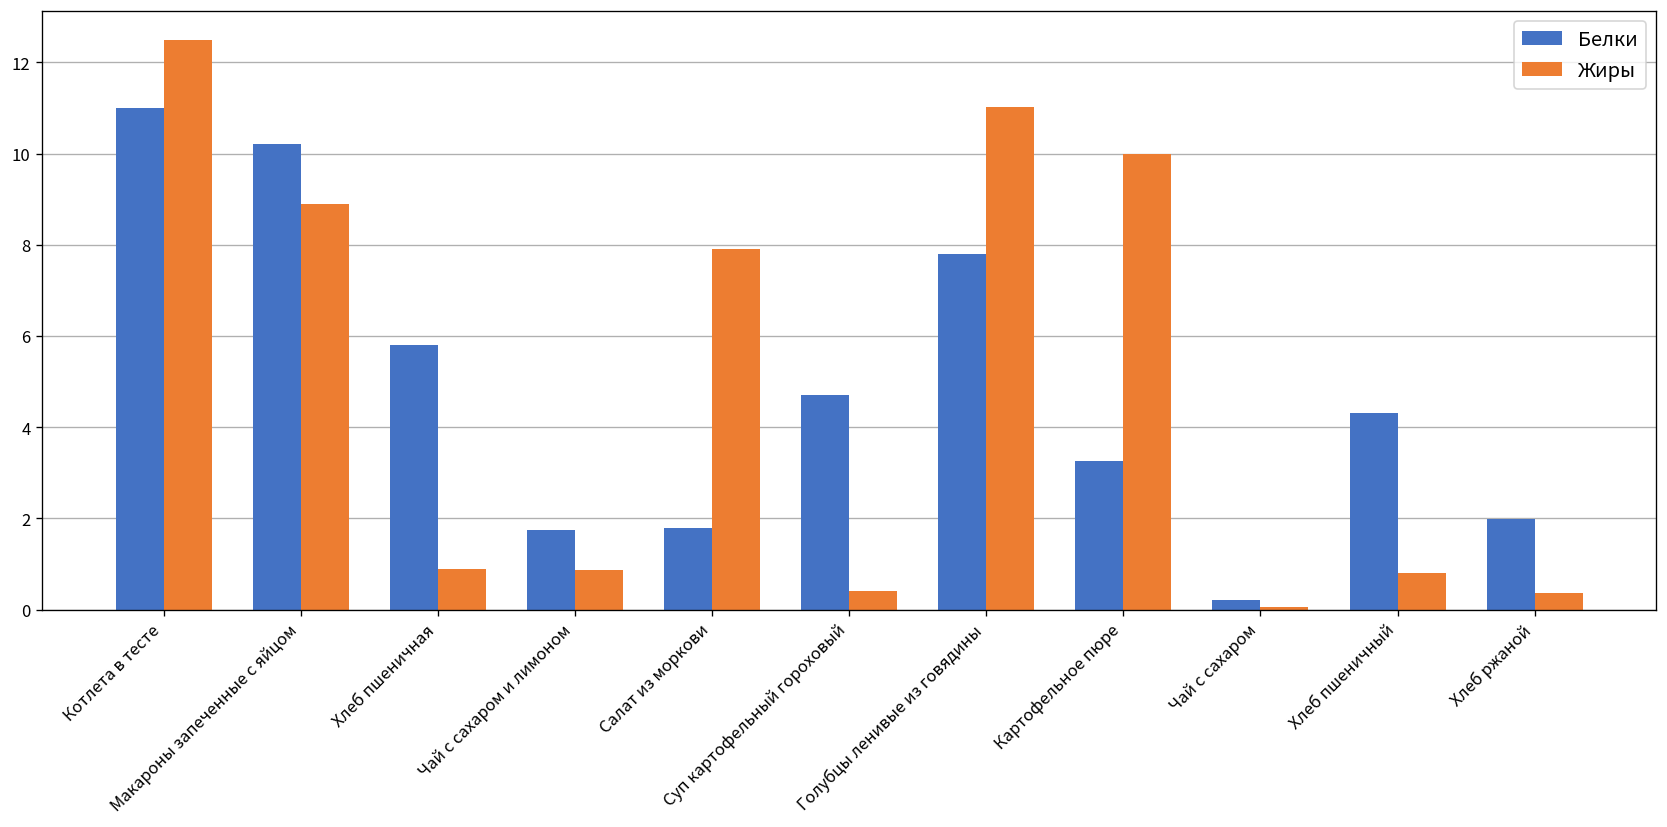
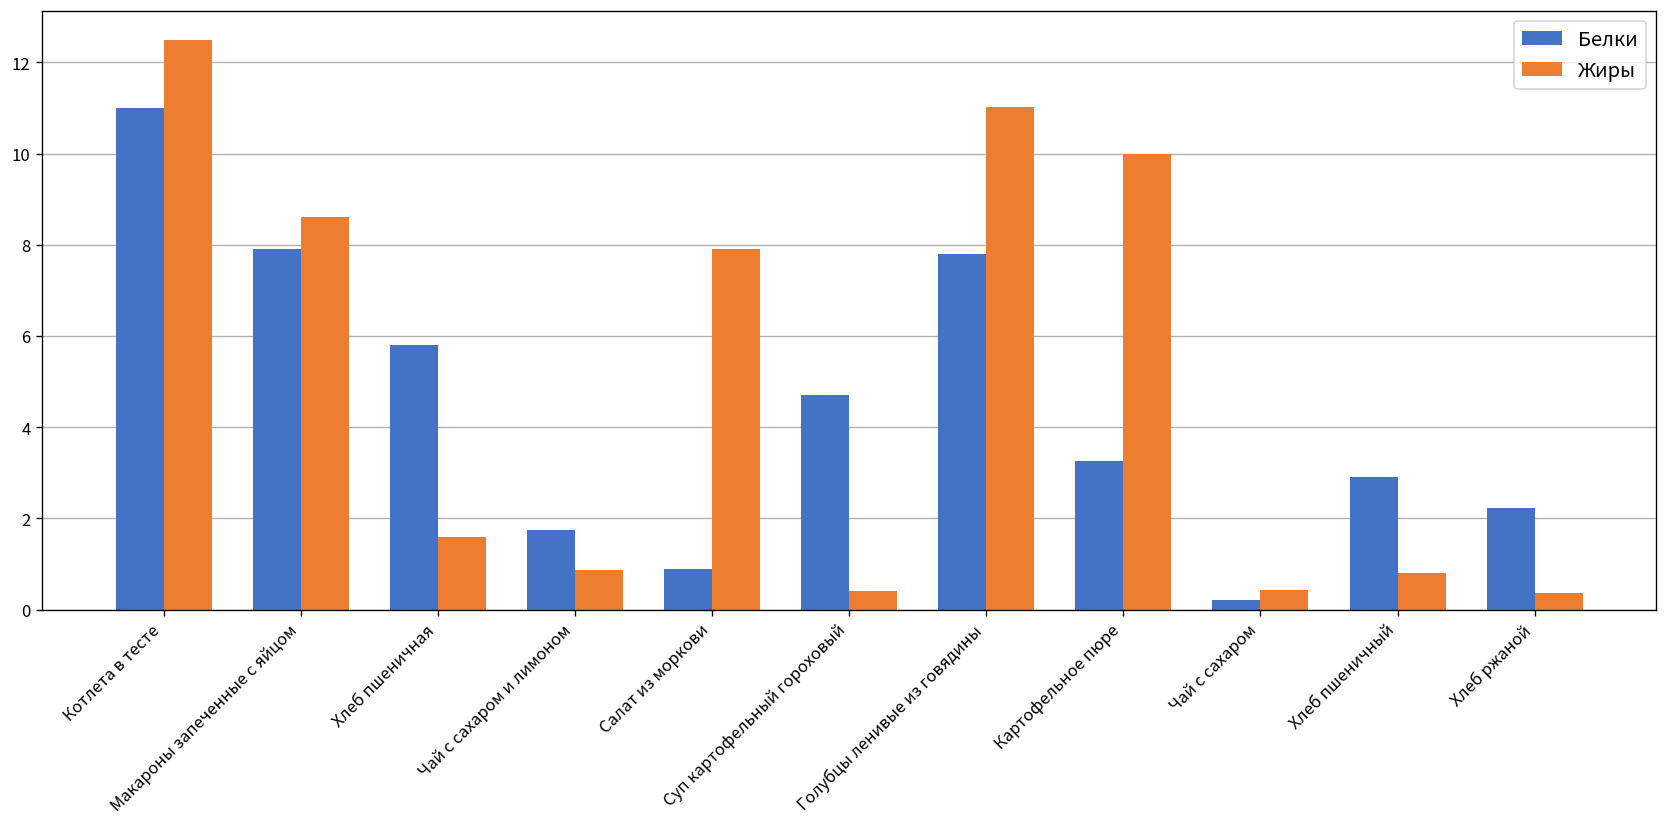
  {
    "Белки": {
      "Котлета в тесте": 11.0,
-     "Макароны запеченные с яйцом": 10.2,
+     "Макароны запеченные с яйцом": 7.9,
      "Хлеб пшеничная": 5.8,
      "Чай с сахаром и лимоном": 1.7,
-     "Салат из моркови": 1.8,
+     "Салат из моркови": 0.9,
      "Суп картофельный гороховый": 4.7,
      "Голубцы ленивые из говядины": 7.8,
      "Картофельное пюре": 3.3,
      "Чай с сахаром": 0.2,
-     "Хлеб пшеничный": 4.3,
-     "Хлеб ржаной": 2.0
+     "Хлеб пшеничный": 2.9,
+     "Хлеб ржаной": 2.2
    },
    "Жиры": {
      "Котлета в тесте": 12.5,
-     "Макароны запеченные с яйцом": 8.9,
-     "Хлеб пшеничная": 0.9,
+     "Макароны запеченные с яйцом": 8.6,
+     "Хлеб пшеничная": 1.6,
      "Чай с сахаром и лимоном": 0.9,
      "Салат из моркови": 7.9,
      "Суп картофельный гороховый": 0.4,
      "Голубцы ленивые из говядины": 11.0,
      "Картофельное пюре": 10.0,
-     "Чай с сахаром": 0.1,
+     "Чай с сахаром": 0.4,
      "Хлеб пшеничный": 0.8,
      "Хлеб ржаной": 0.4
    }
  }
